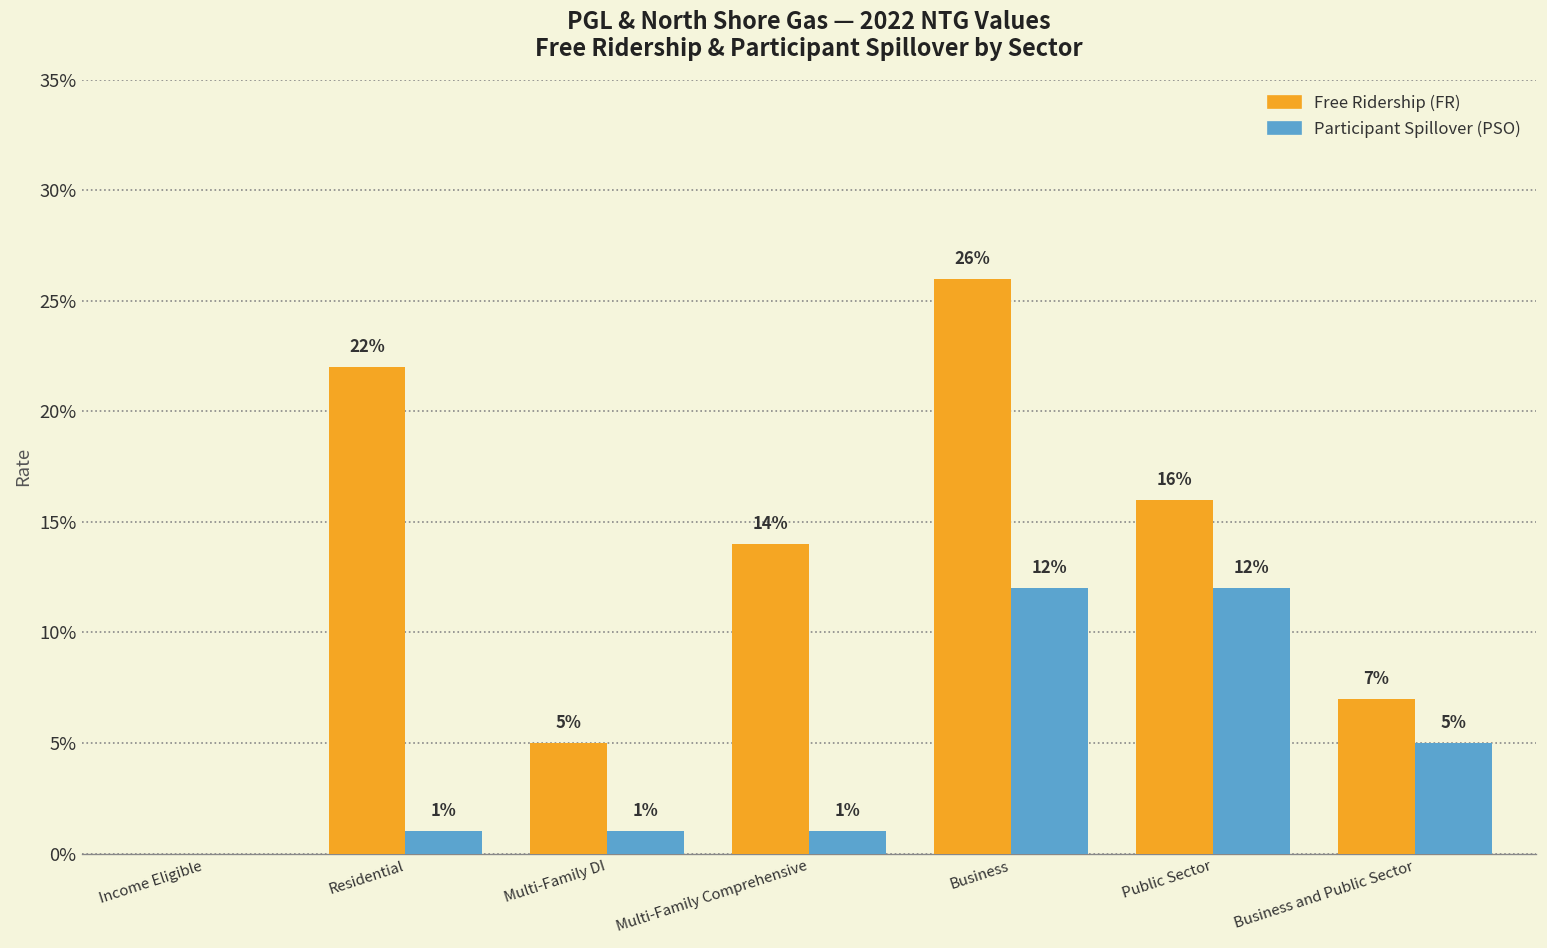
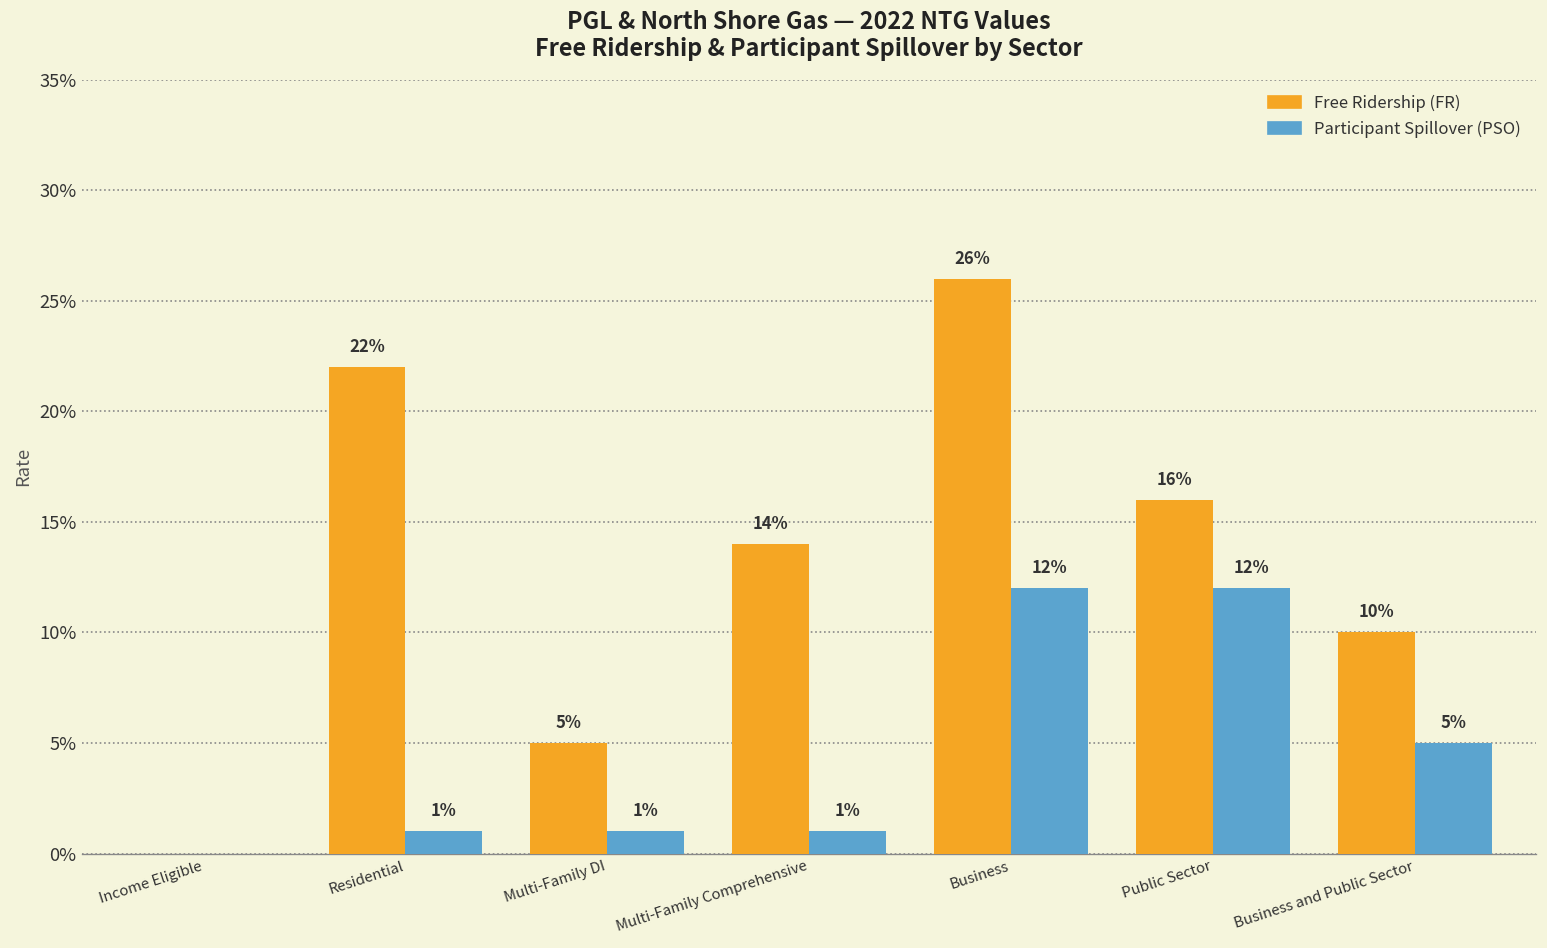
  {
    "Free Ridership (FR)": {
      "Residential": "22%",
      "Multi-Family DI": "5%",
      "Multi-Family Comprehensive": "14%",
      "Business": "26%",
      "Public Sector": "16%",
-     "Business and Public Sector": "7%"
+     "Business and Public Sector": "10%"
    },
    "Participant Spillover (PSO)": {
      "Residential": "1%",
      "Multi-Family DI": "1%",
      "Multi-Family Comprehensive": "1%",
      "Business": "12%",
      "Public Sector": "12%",
      "Business and Public Sector": "5%"
    }
  }
